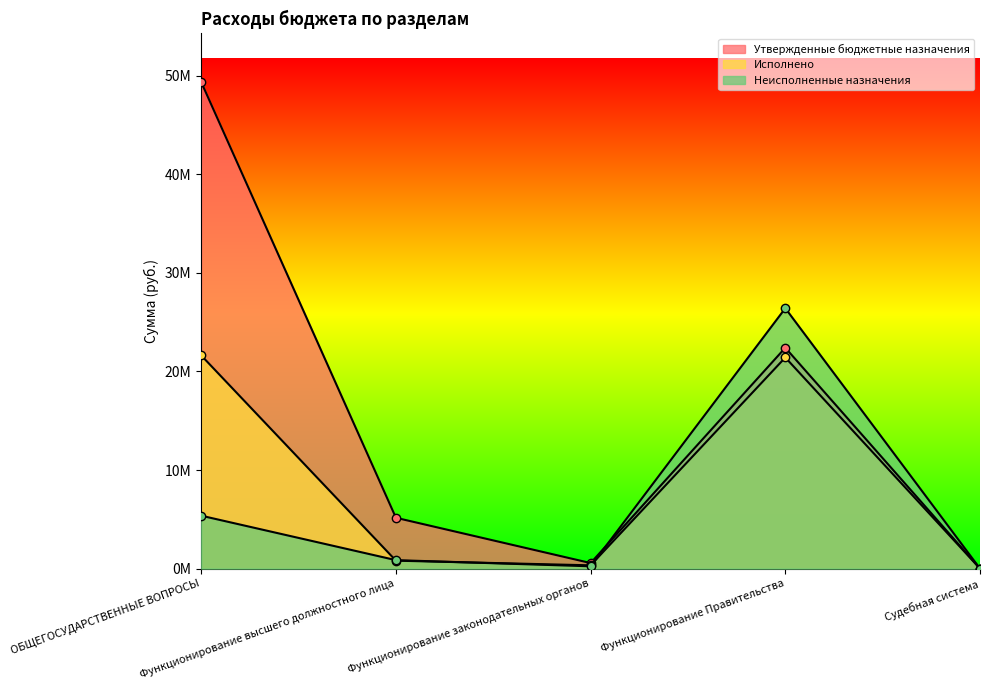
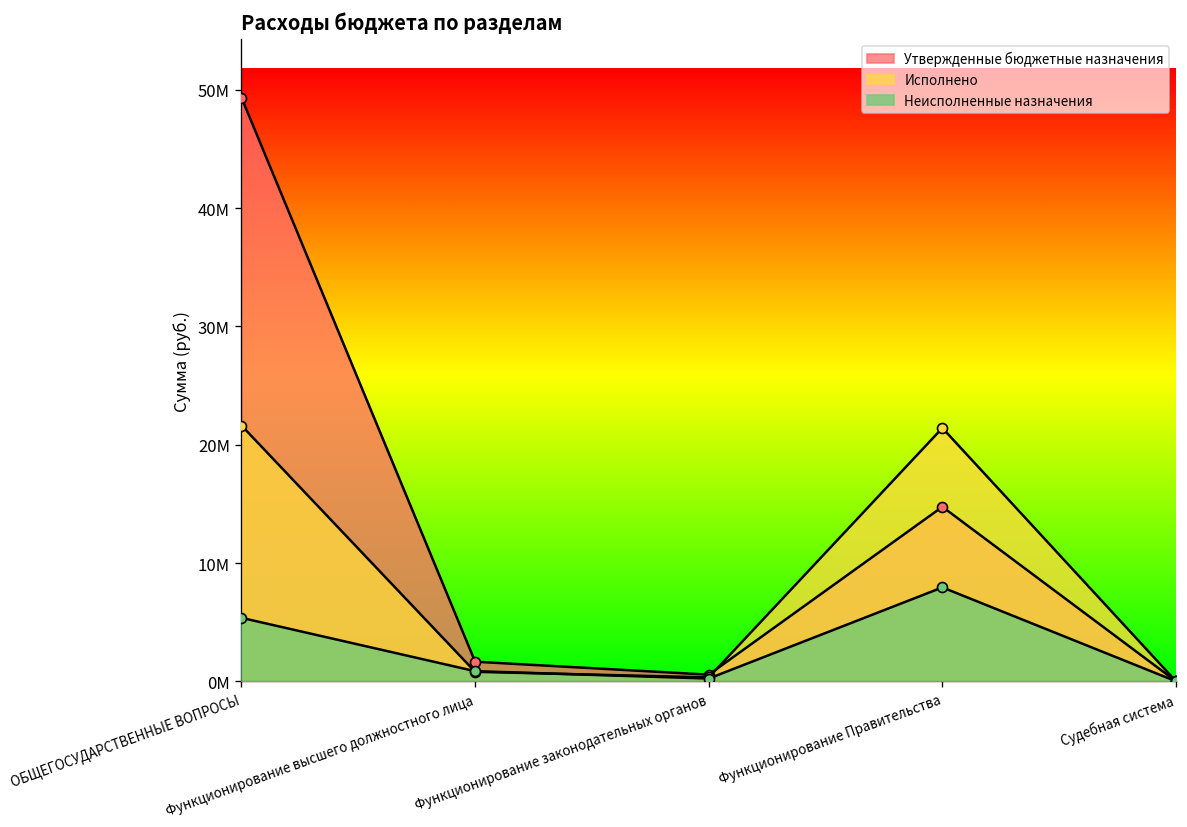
  {
    "Утвержденные бюджетные назначения": {
      "ОБЩЕГОСУДАРСТВЕННЫЕ ВОПРОСЫ": 49000000,
-     "Функционирование высшего должностного лица": 5000000,
-     "Функционирование Правительства": 22000000
+     "Функционирование высшего должностного лица": 2000000,
+     "Функционирование Правительства": 15000000
    },
    "Исполнено": {
      "ОБЩЕГОСУДАРСТВЕННЫЕ ВОПРОСЫ": 22000000,
      "Функционирование Правительства": 21000000
    },
    "Неисполненные назначения": {
      "ОБЩЕГОСУДАРСТВЕННЫЕ ВОПРОСЫ": 5000000,
-     "Функционирование Правительства": 26000000
+     "Функционирование Правительства": 8000000
    }
  }
